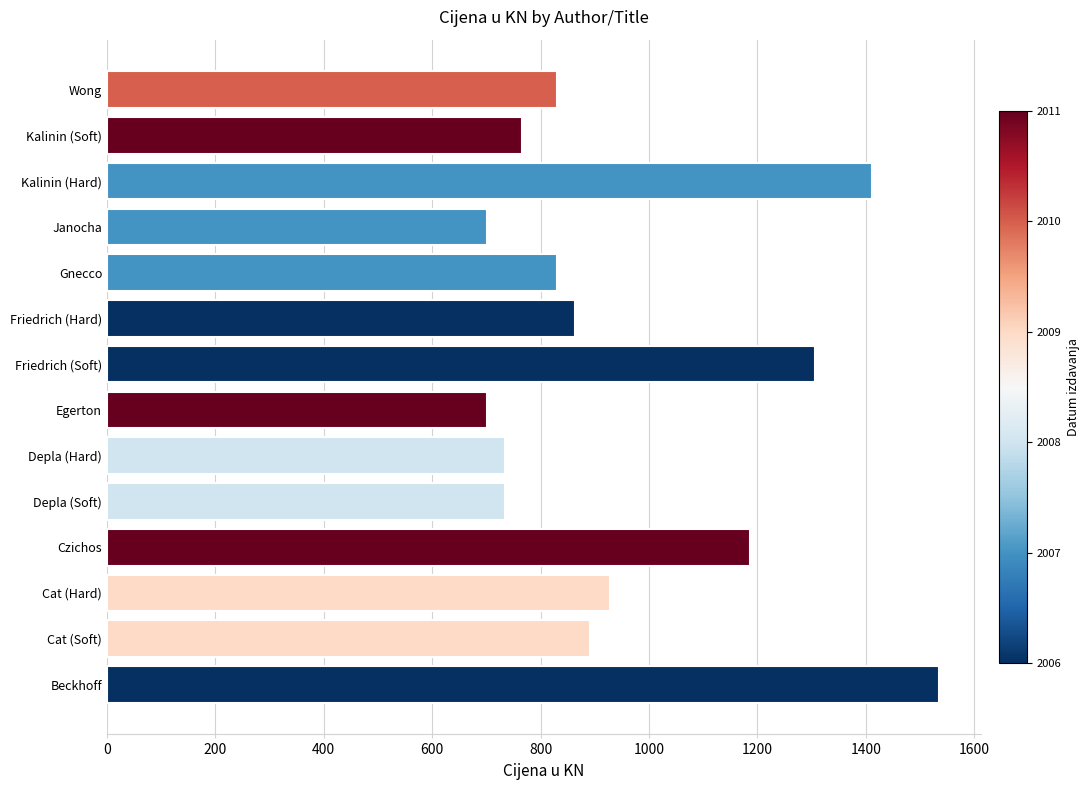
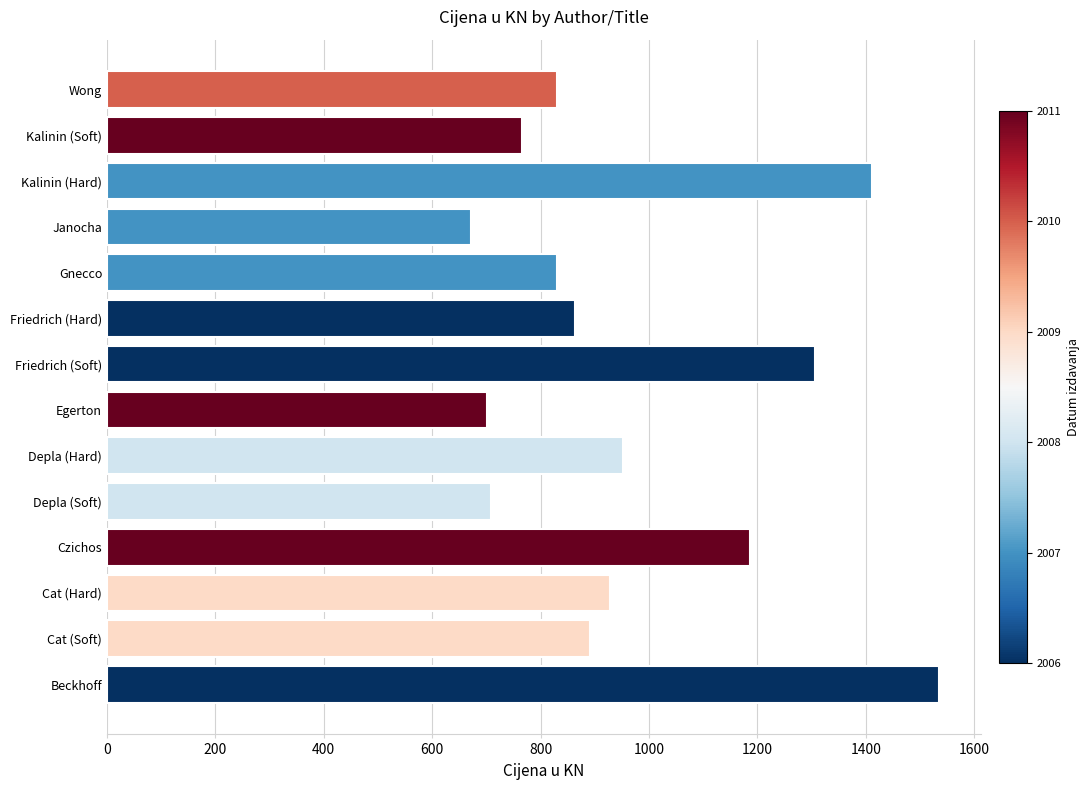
  {
    "Wong": 830,
    "Kalinin (Soft)": 770,
    "Kalinin (Hard)": 1410,
-   "Janocha": 700,
+   "Janocha": 670,
    "Gnecco": 830,
    "Friedrich (Hard)": 860,
    "Friedrich (Soft)": 1310,
    "Egerton": 700,
-   "Depla (Hard)": 730,
-   "Depla (Soft)": 730,
+   "Depla (Hard)": 950,
+   "Depla (Soft)": 710,
    "Czichos": 1190,
    "Cat (Hard)": 930,
    "Cat (Soft)": 890,
    "Beckhoff": 1540
  }
